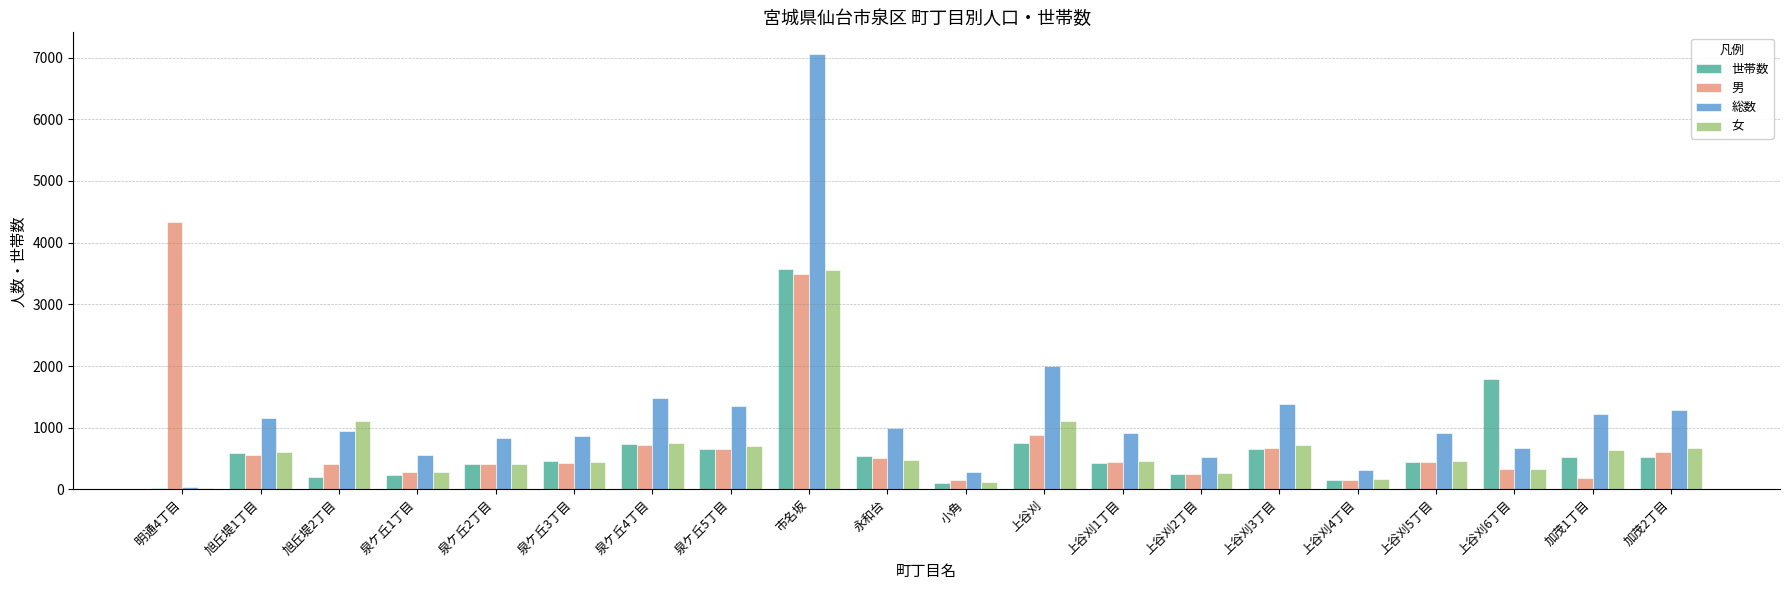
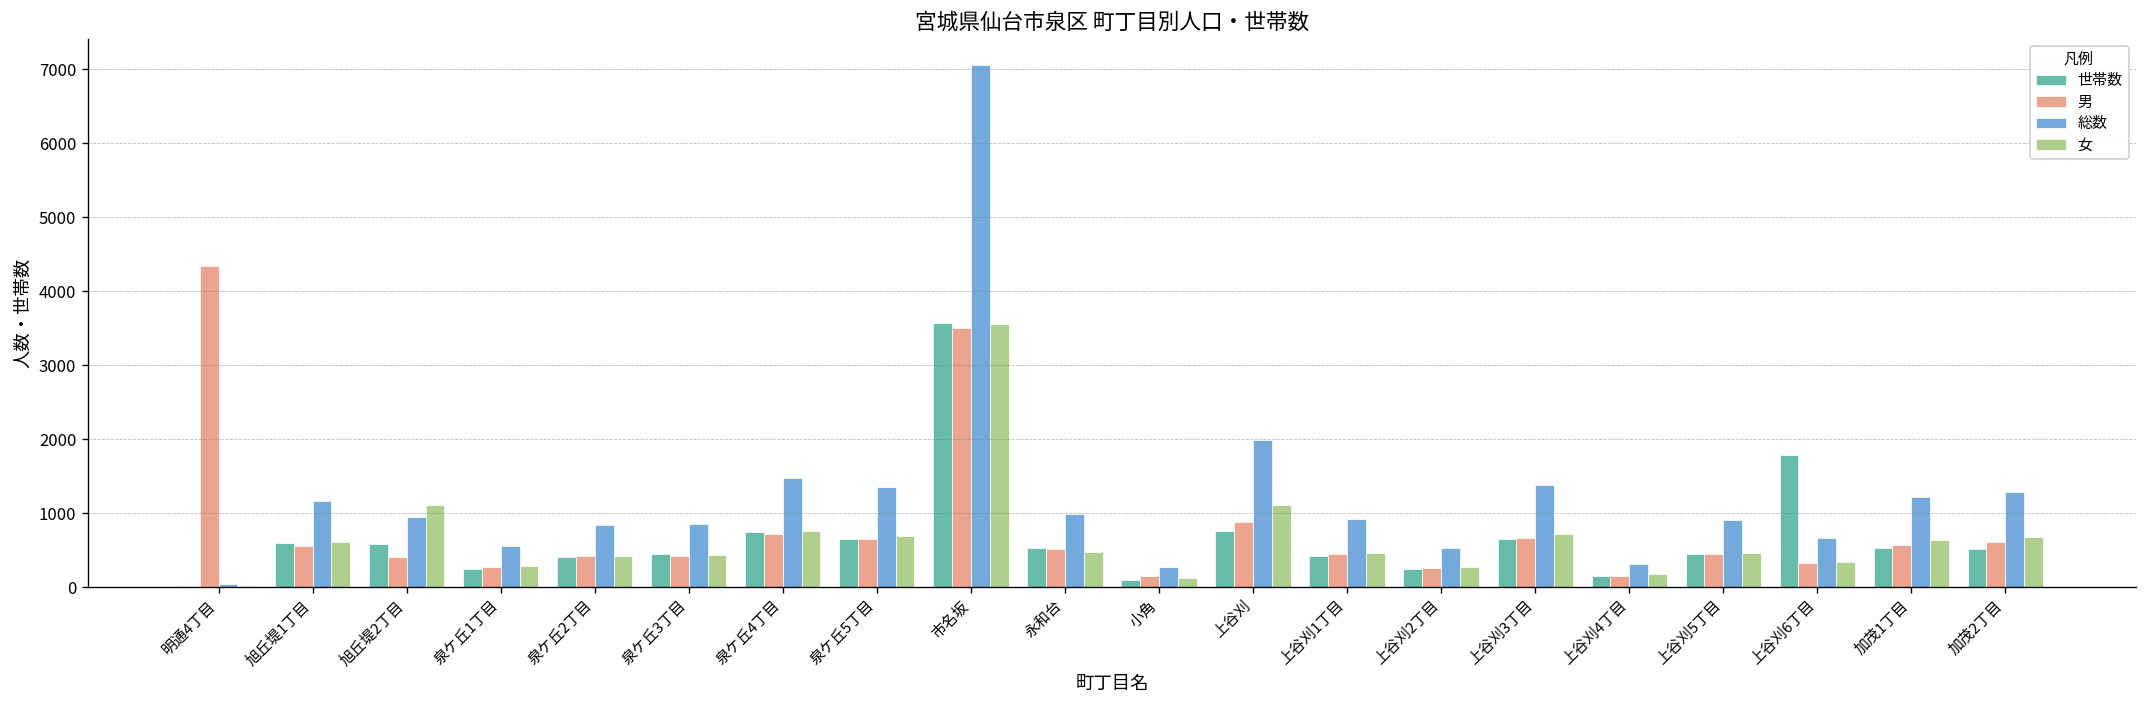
  {
    "世帯数": {
      "旭丘堤1丁目": 600,
-     "旭丘堤2丁目": 200,
+     "旭丘堤2丁目": 600,
      "泉ケ丘1丁目": 200,
      "泉ケ丘2丁目": 400,
      "泉ケ丘3丁目": 500,
      "泉ケ丘4丁目": 700,
      "泉ケ丘5丁目": 600,
      "市名坂": 3600,
      "永和台": 500,
      "小角": 100,
      "上谷刈": 800,
      "上谷刈1丁目": 400,
      "上谷刈2丁目": 200,
      "上谷刈3丁目": 700,
      "上谷刈4丁目": 200,
      "上谷刈5丁目": 400,
      "上谷刈6丁目": 1800,
      "加茂1丁目": 500,
      "加茂2丁目": 500
    },
    "男": {
      "明通4丁目": 4300,
      "旭丘堤1丁目": 600,
      "旭丘堤2丁目": 400,
      "泉ケ丘1丁目": 300,
      "泉ケ丘2丁目": 400,
      "泉ケ丘3丁目": 400,
      "泉ケ丘4丁目": 700,
      "泉ケ丘5丁目": 700,
      "市名坂": 3500,
      "永和台": 500,
      "小角": 200,
      "上谷刈": 900,
      "上谷刈1丁目": 500,
      "上谷刈2丁目": 300,
      "上谷刈3丁目": 700,
      "上谷刈4丁目": 100,
      "上谷刈5丁目": 400,
      "上谷刈6丁目": 300,
-     "加茂1丁目": 200,
+     "加茂1丁目": 600,
      "加茂2丁目": 600
    },
    "総数": {
      "旭丘堤1丁目": 1200,
      "旭丘堤2丁目": 900,
      "泉ケ丘1丁目": 600,
      "泉ケ丘2丁目": 800,
      "泉ケ丘3丁目": 900,
      "泉ケ丘4丁目": 1500,
      "泉ケ丘5丁目": 1400,
      "市名坂": 7100,
      "永和台": 1000,
      "小角": 300,
      "上谷刈": 2000,
      "上谷刈1丁目": 900,
      "上谷刈2丁目": 500,
      "上谷刈3丁目": 1400,
      "上谷刈4丁目": 300,
      "上谷刈5丁目": 900,
      "上谷刈6丁目": 700,
      "加茂1丁目": 1200,
      "加茂2丁目": 1300
    },
    "女": {
      "旭丘堤1丁目": 600,
      "旭丘堤2丁目": 1100,
      "泉ケ丘1丁目": 300,
      "泉ケ丘2丁目": 400,
      "泉ケ丘3丁目": 400,
      "泉ケ丘4丁目": 800,
      "泉ケ丘5丁目": 700,
      "市名坂": 3600,
      "永和台": 500,
      "小角": 100,
      "上谷刈": 1100,
      "上谷刈1丁目": 500,
      "上谷刈2丁目": 300,
      "上谷刈3丁目": 700,
      "上谷刈4丁目": 200,
      "上谷刈5丁目": 500,
      "上谷刈6丁目": 300,
      "加茂1丁目": 600,
      "加茂2丁目": 700
    }
  }
